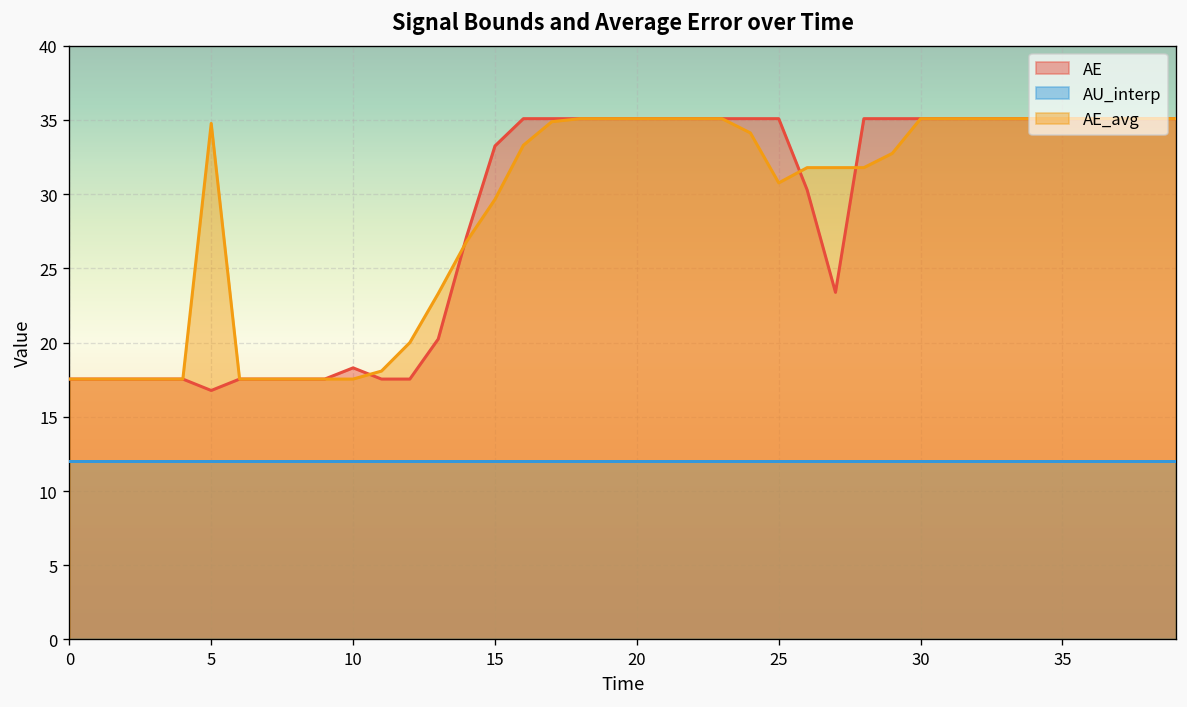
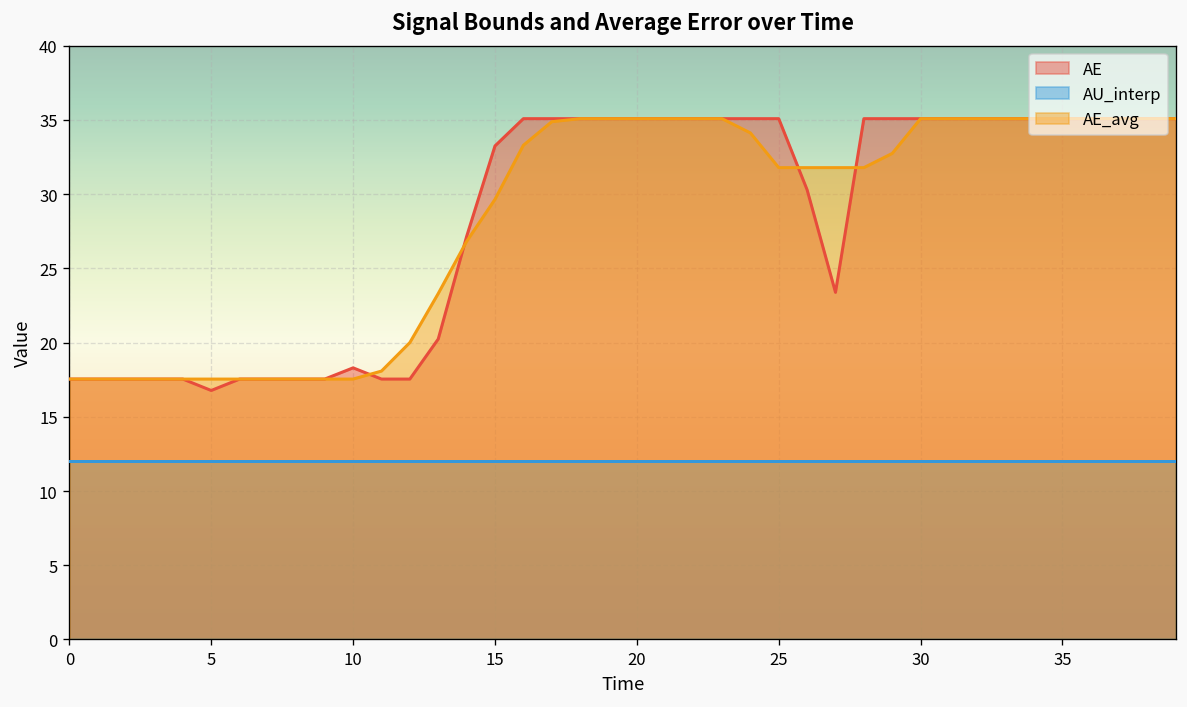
  {
    "AE": {
      "5": 16.8,
      "10": 18.3,
      "15": 33.2,
      "25": 35.1
    },
    "AU_interp": {
      "0": 12.0,
      "5": 12.0,
      "10": 12.0,
      "15": 12.0,
      "20": 12.0,
      "25": 12.0,
      "30": 12.0,
      "35": 12.0
    },
    "AE_avg": {
-     "5": 34.8,
+     "5": 17.5,
      "10": 17.5,
      "15": 29.6,
-     "25": 30.8
+     "25": 31.8
    }
  }
